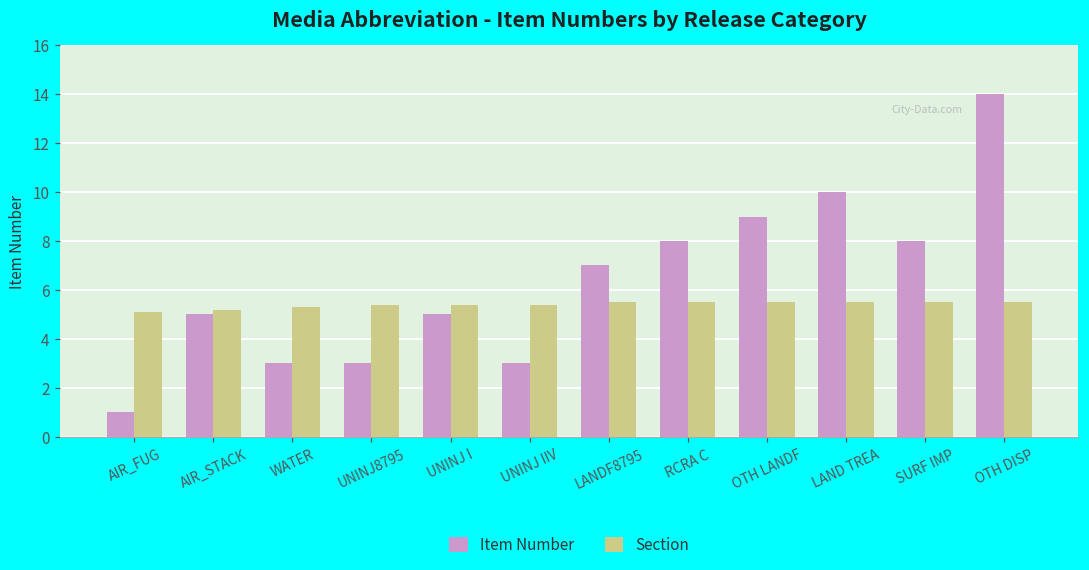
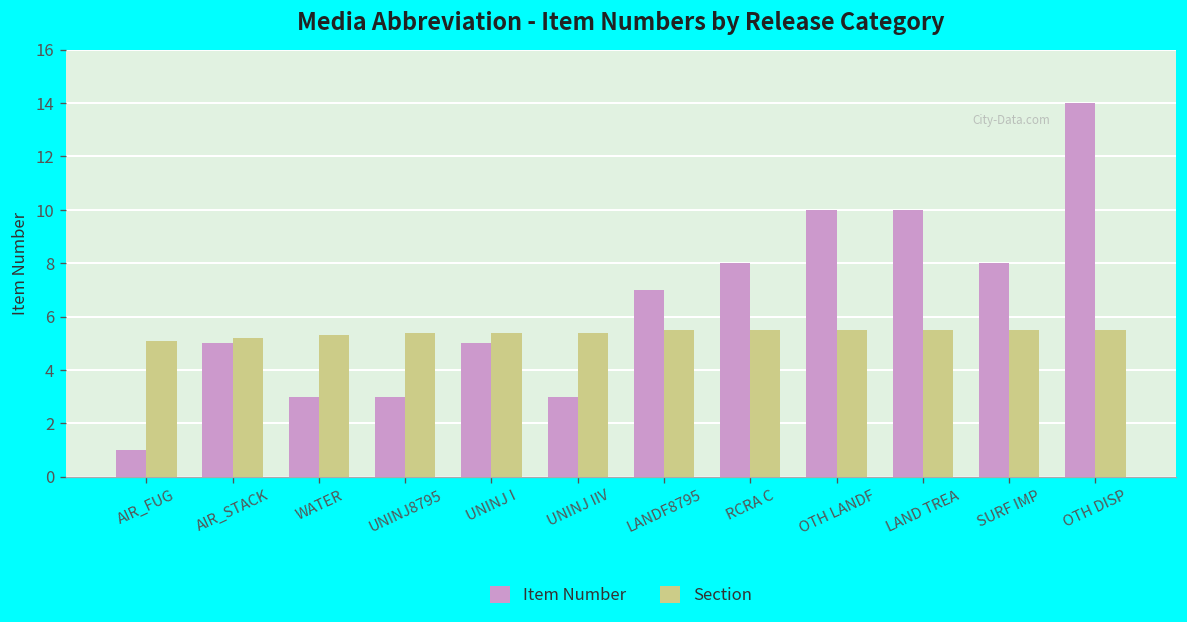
  {
    "Item Number": {
      "AIR_FUG": 1,
      "AIR_STACK": 5,
      "WATER": 3,
      "UNINJ8795": 3,
      "UNINJ I": 5,
      "UNINJ IIV": 3,
      "LANDF8795": 7,
      "RCRA C": 8,
-     "OTH LANDF": 9,
+     "OTH LANDF": 10,
      "LAND TREA": 10,
      "SURF IMP": 8,
      "OTH DISP": 14
    },
    "Section": {
      "AIR_FUG": 5,
      "AIR_STACK": 5.2,
      "WATER": 5.3,
      "UNINJ8795": 5.4,
      "UNINJ I": 5.4,
      "UNINJ IIV": 5.4,
      "LANDF8795": 5.5,
      "RCRA C": 5.5,
      "OTH LANDF": 5.5,
      "LAND TREA": 5.5,
      "SURF IMP": 5.5,
      "OTH DISP": 5.5
    }
  }
